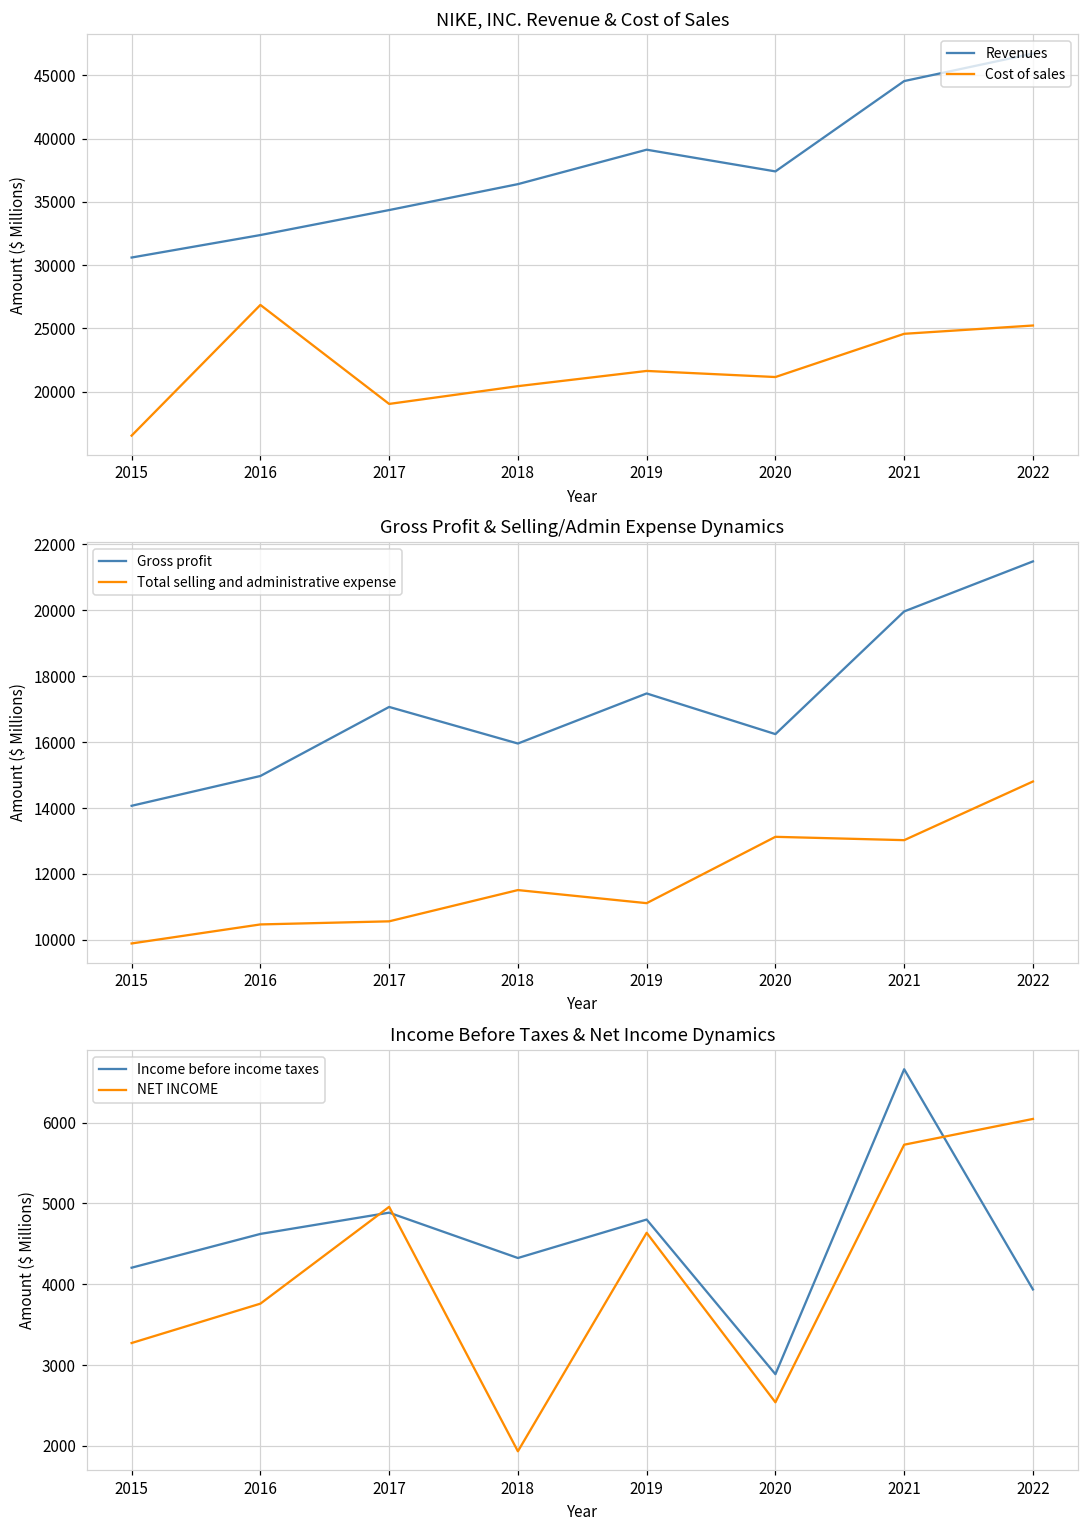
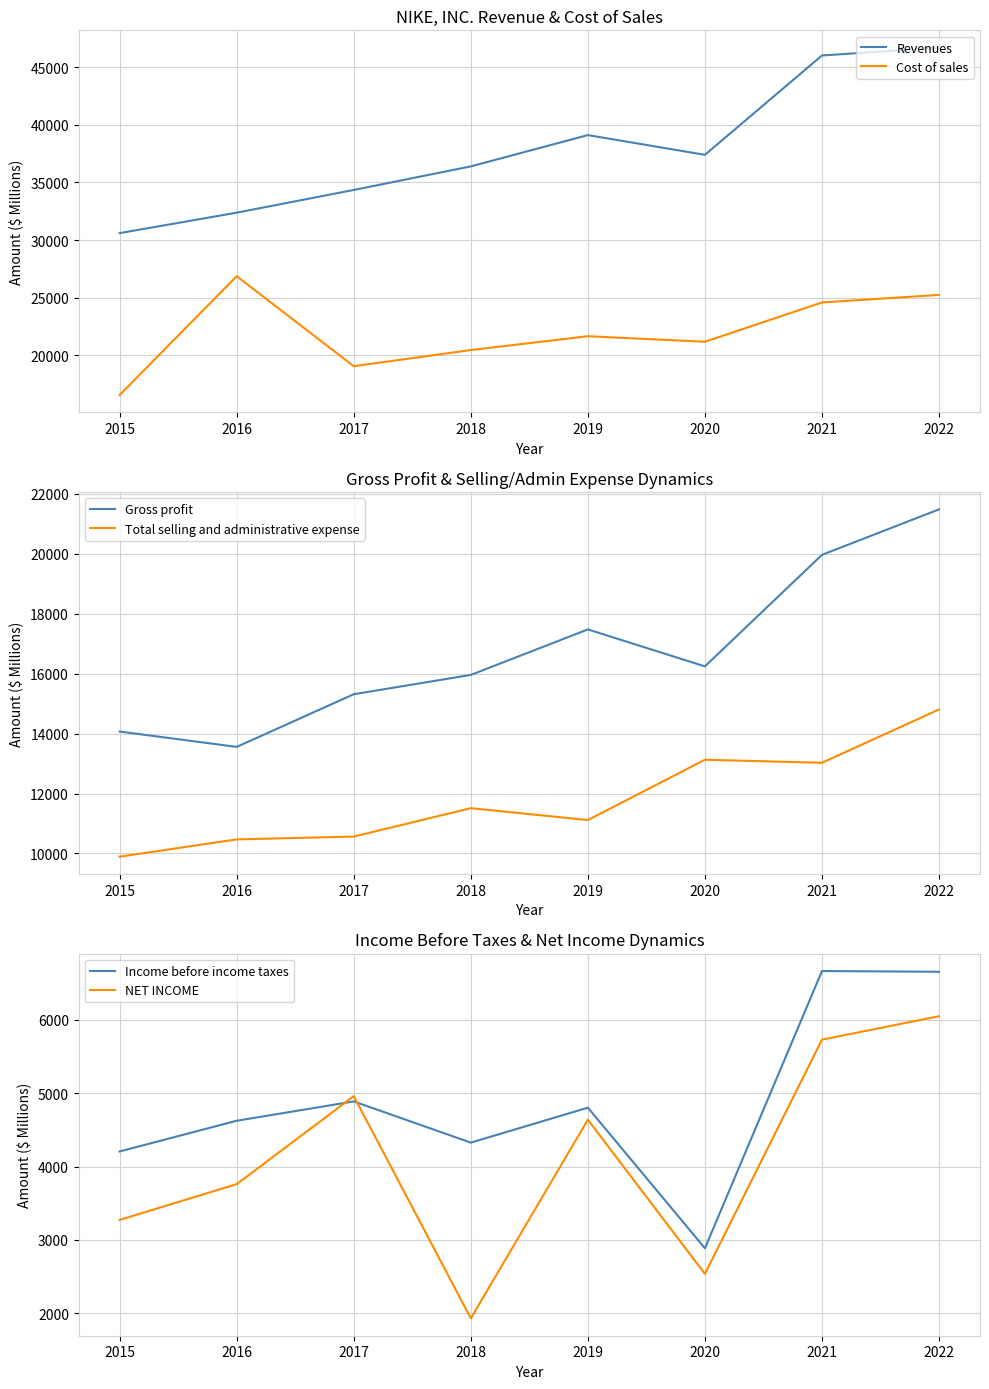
  {
    "NIKE, INC. Revenue & Cost of Sales": {
      "Revenues": {
        "2015": 30600,
        "2016": 32400,
        "2017": 34400,
        "2018": 36400,
        "2019": 39100,
        "2020": 37400,
-       "2021": 44500
+       "2021": 46000
      },
      "Cost of sales": {
        "2015": 16500,
        "2016": 26900,
        "2017": 19000,
        "2018": 20400,
        "2019": 21600,
        "2020": 21200,
        "2021": 24600,
        "2022": 25200
      }
    },
    "Gross Profit & Selling/Admin Expense Dynamics": {
      "Gross profit": {
        "2015": 14100,
-       "2016": 15000,
-       "2017": 17100,
+       "2016": 13600,
+       "2017": 15300,
        "2018": 16000,
        "2019": 17500,
        "2020": 16200,
        "2021": 20000,
        "2022": 21500
      },
      "Total selling and administrative expense": {
        "2015": 9900,
        "2016": 10500,
        "2017": 10600,
        "2018": 11500,
        "2019": 11100,
        "2020": 13100,
        "2021": 13000,
        "2022": 14800
      }
    },
    "Income Before Taxes & Net Income Dynamics": {
      "Income before income taxes": {
        "2015": 4200,
        "2016": 4600,
        "2017": 4900,
        "2018": 4300,
        "2019": 4800,
        "2020": 2900,
        "2021": 6700,
-       "2022": 3900
+       "2022": 6700
      },
      "NET INCOME": {
        "2015": 3300,
        "2016": 3800,
        "2017": 5000,
        "2018": 1900,
        "2019": 4600,
        "2020": 2500,
        "2021": 5700,
        "2022": 6000
      }
    }
  }
